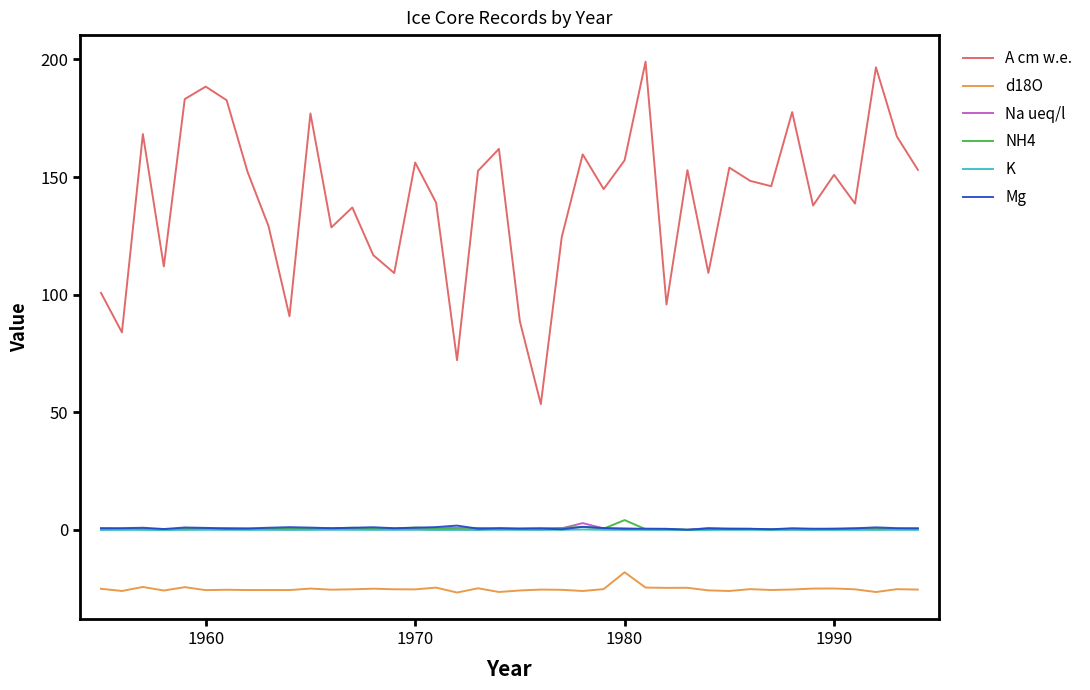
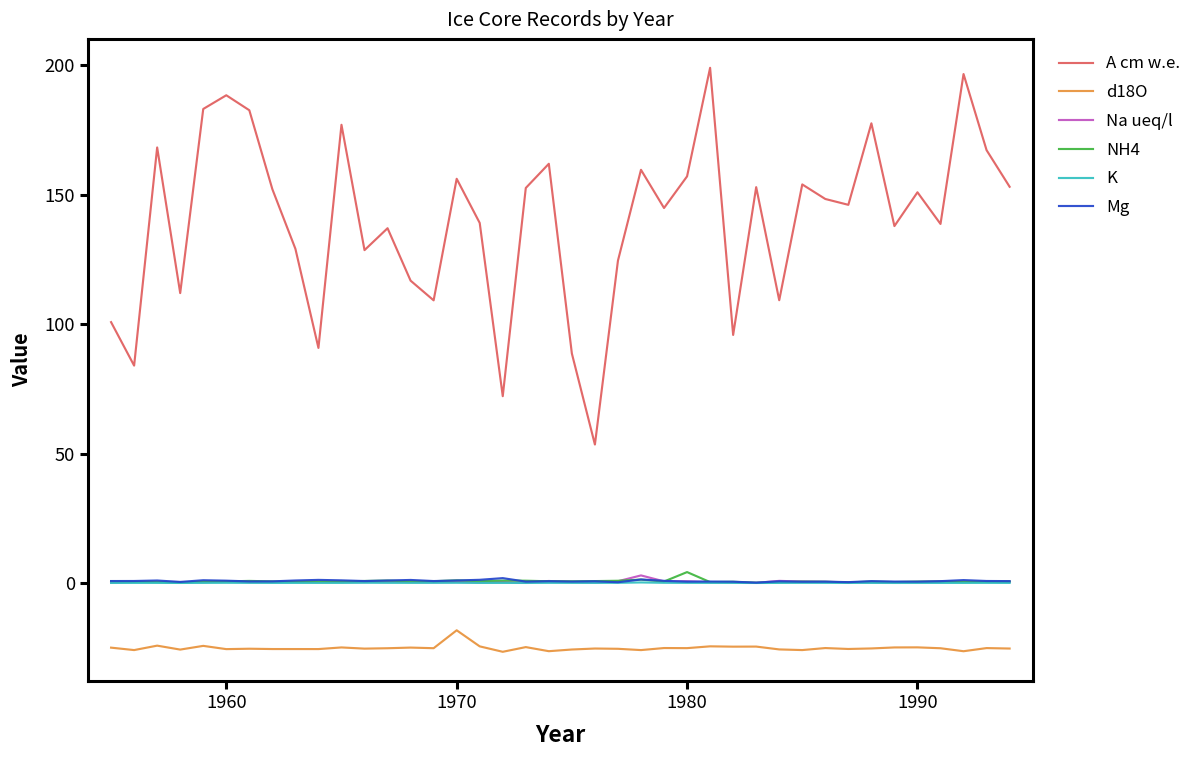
  {
    "A cm w.e.": {
      "1960": 188,
      "1970": 156,
      "1980": 157,
      "1990": 151
    },
    "d18O": {
      "1960": -26,
-     "1970": -25,
-     "1980": -18,
+     "1970": -18,
+     "1980": -25,
      "1990": -25
    },
    "NH4": {
      "1980": 4
    }
  }
